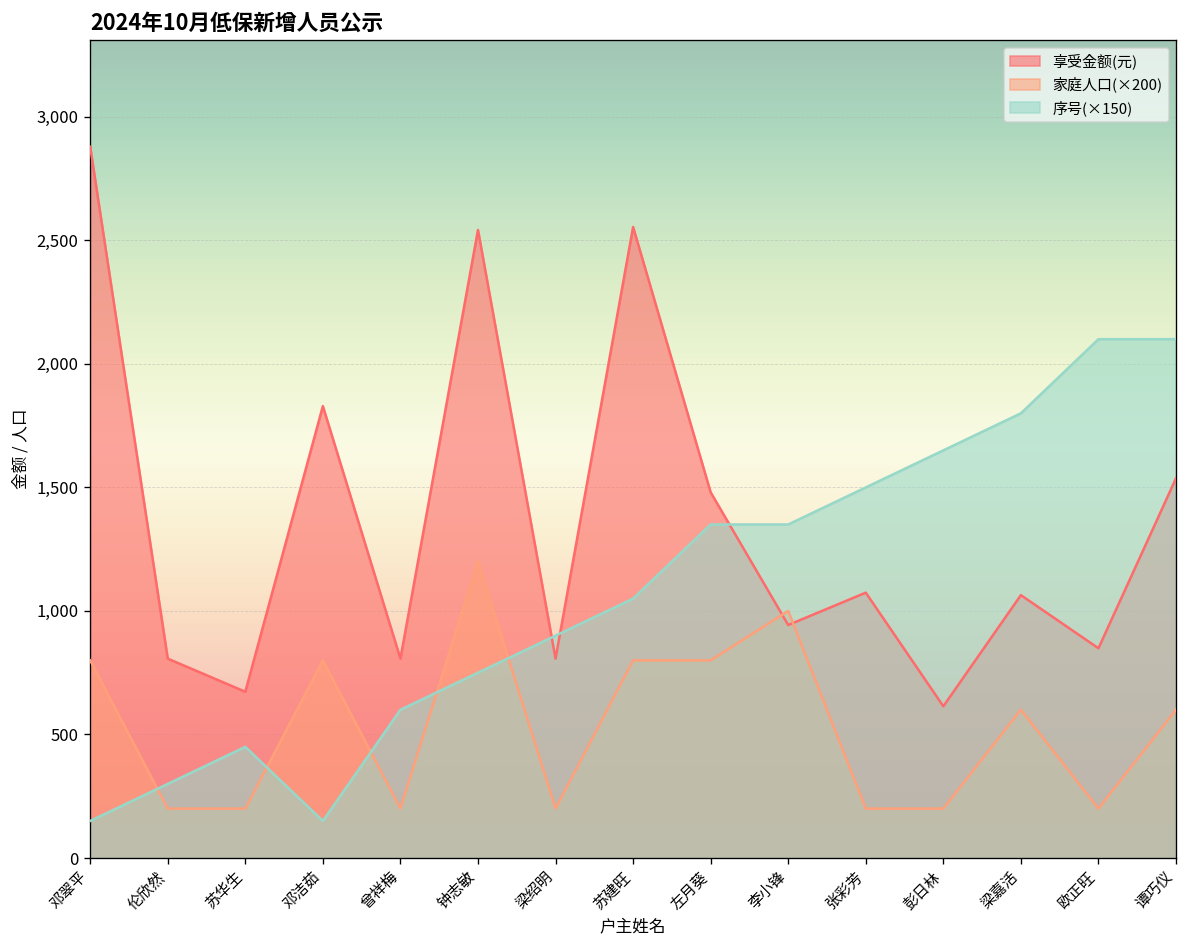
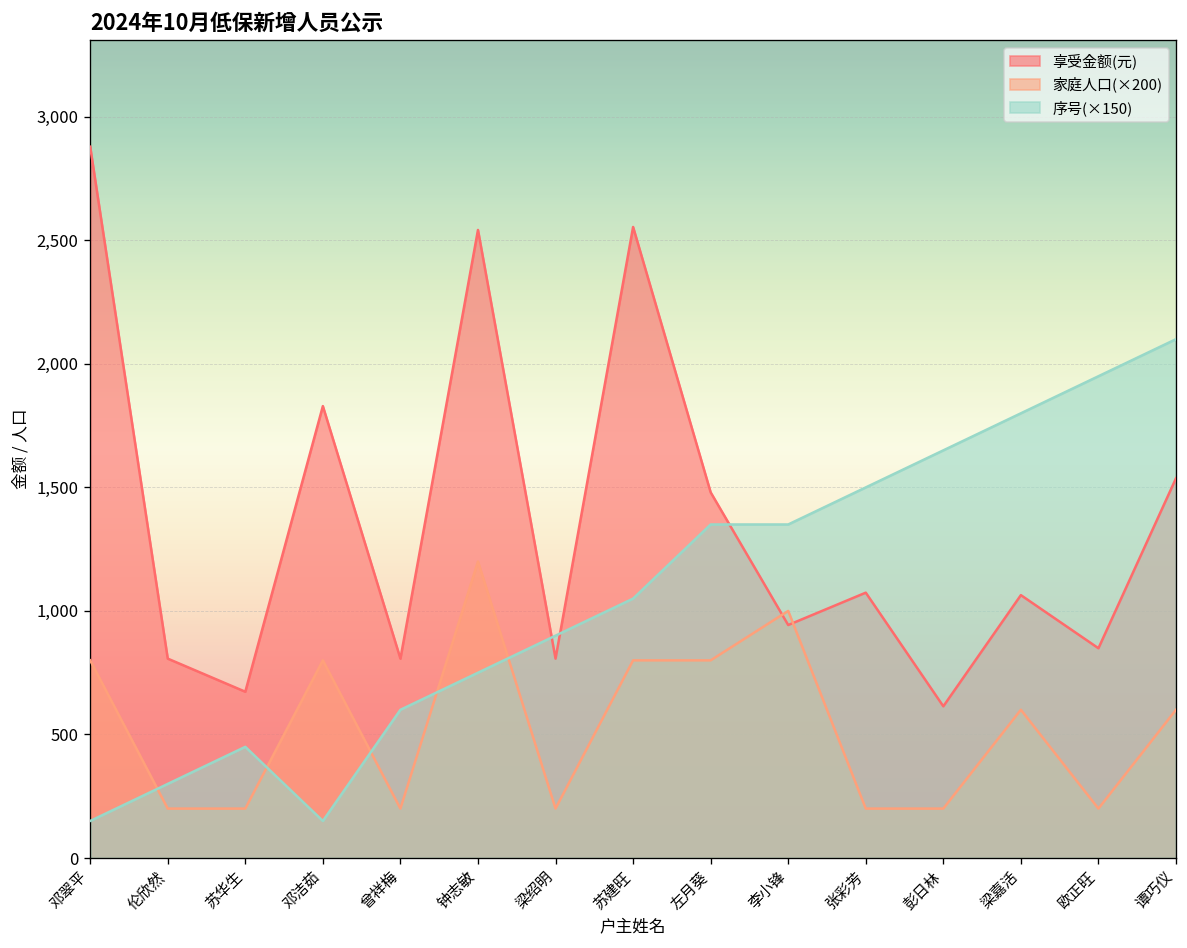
  {
    "序号(×150)": {
      "邓翠平": "150",
      "伦欣然": "300",
      "苏华生": "450",
      "邓洁茹": "150",
      "曾祥梅": "600",
      "钟志敏": "750",
      "梁绍明": "900",
      "苏建旺": "1,050",
      "左月葵": "1,350",
      "李小锋": "1,350",
      "张彩芳": "1,500",
      "彭日林": "1,650",
      "梁嘉活": "1,800",
-     "欧正旺": "2,100",
+     "欧正旺": "1,950",
      "谭巧仪": "2,100"
    }
  }
